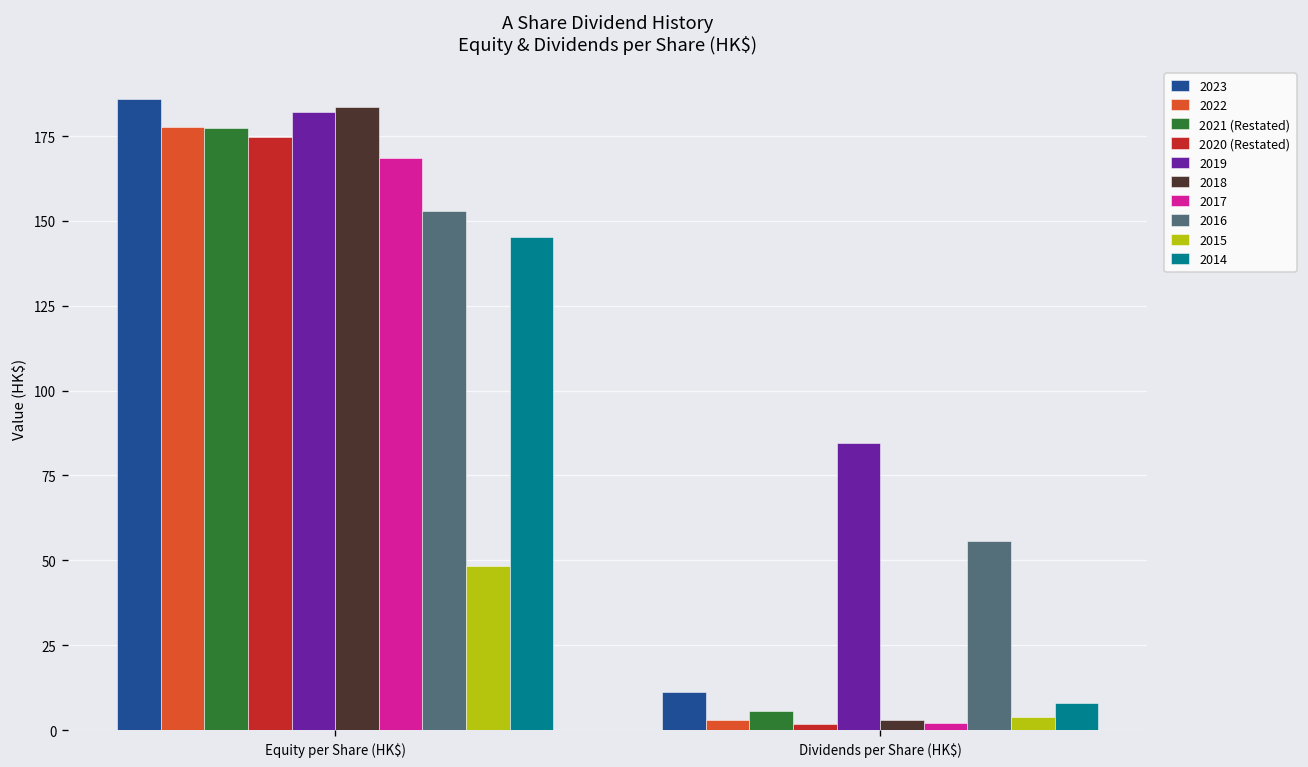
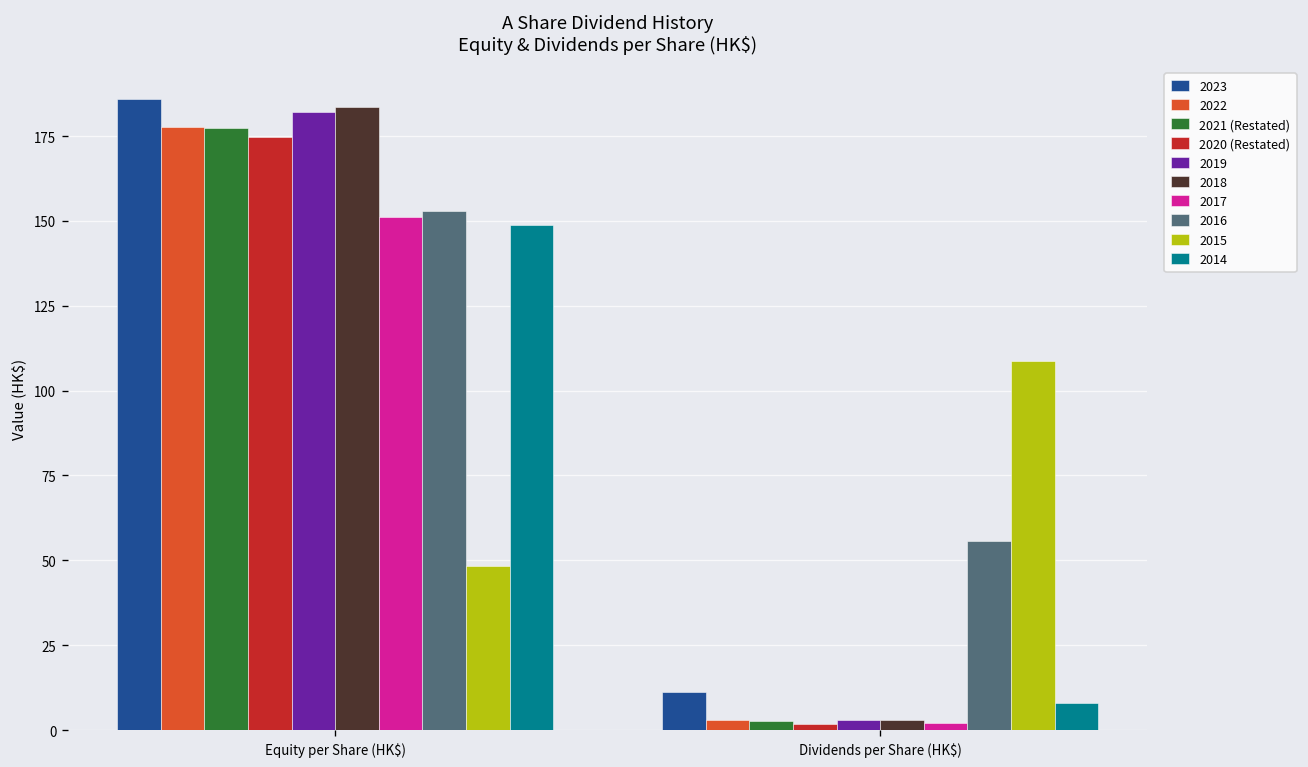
  {
    "2023": {
      "Equity per Share (HK$)": 186,
      "Dividends per Share (HK$)": 11
    },
    "2021 (Restated)": {
      "Equity per Share (HK$)": 177,
-     "Dividends per Share (HK$)": 6
+     "Dividends per Share (HK$)": 3
    },
    "2019": {
      "Equity per Share (HK$)": 182,
-     "Dividends per Share (HK$)": 85
+     "Dividends per Share (HK$)": 3
    },
    "2018": {
      "Equity per Share (HK$)": 183,
      "Dividends per Share (HK$)": 3
    },
    "2017": {
-     "Equity per Share (HK$)": 169,
+     "Equity per Share (HK$)": 151,
      "Dividends per Share (HK$)": 2
    },
    "2016": {
      "Equity per Share (HK$)": 153,
      "Dividends per Share (HK$)": 56
    },
    "2015": {
      "Equity per Share (HK$)": 48,
-     "Dividends per Share (HK$)": 4
+     "Dividends per Share (HK$)": 109
    },
    "2014": {
-     "Equity per Share (HK$)": 145,
+     "Equity per Share (HK$)": 149,
      "Dividends per Share (HK$)": 8
    }
  }
